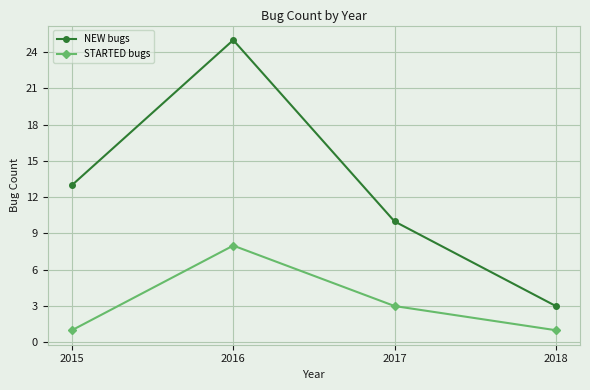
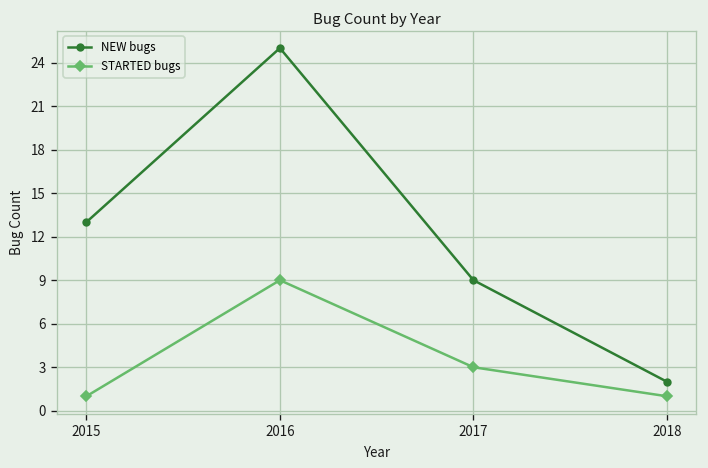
  {
    "NEW bugs": {
      "2015": 13,
      "2016": 25,
-     "2017": 10,
-     "2018": 3
+     "2017": 9,
+     "2018": 2
    },
    "STARTED bugs": {
      "2015": 1,
-     "2016": 8,
+     "2016": 9,
      "2017": 3,
      "2018": 1
    }
  }
